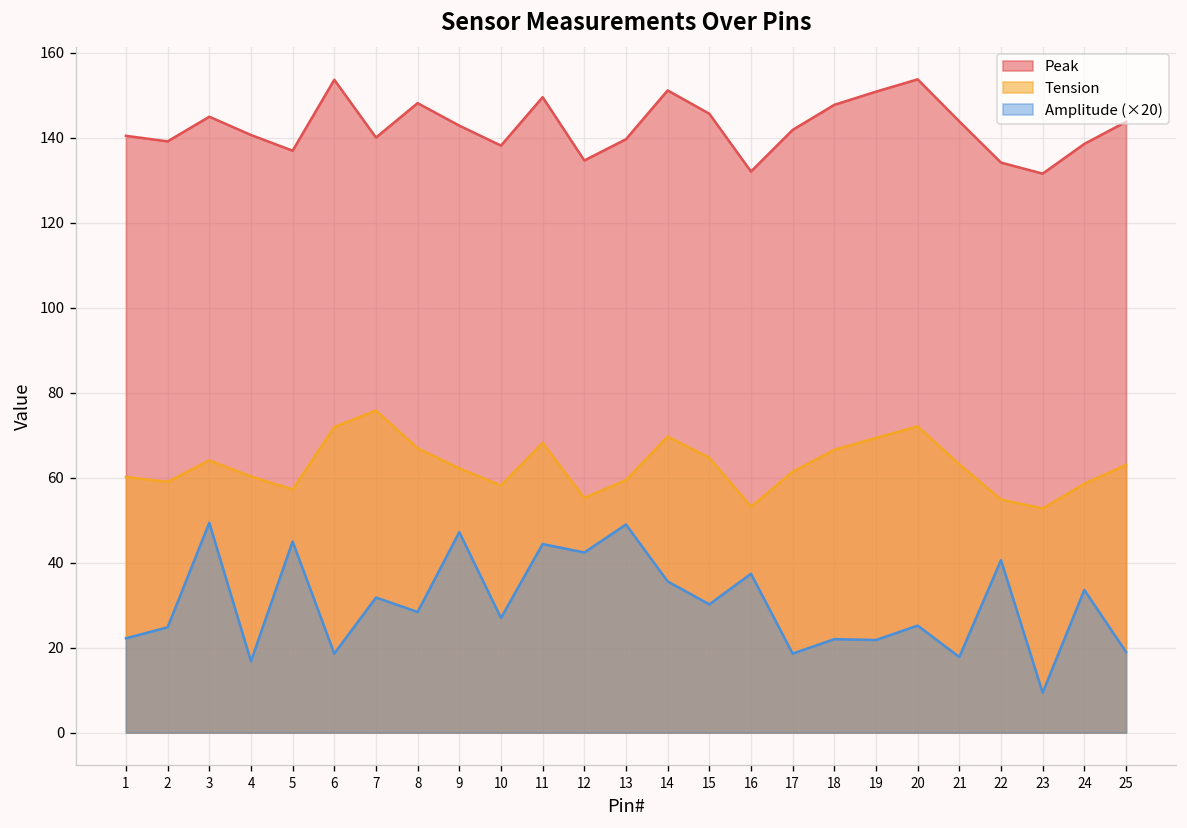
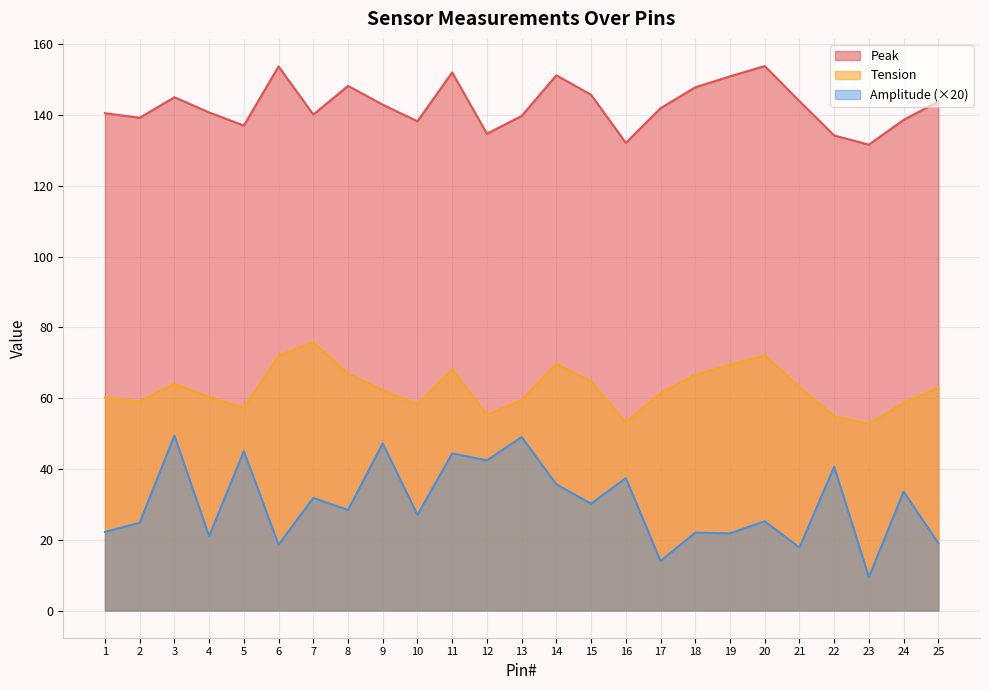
  {
    "Peak": {
      "1": 141,
      "2": 139,
      "3": 145,
      "4": 141,
      "5": 137,
      "6": 154,
      "7": 140,
      "8": 148,
      "9": 143,
      "10": 138,
-     "11": 150,
+     "11": 152,
      "12": 135,
      "13": 140,
      "14": 151,
      "15": 146,
      "16": 132,
      "17": 142,
      "18": 148,
      "19": 151,
      "20": 154,
      "21": 144,
      "22": 134,
      "23": 132,
      "24": 139
    },
    "Tension": {
      "1": 60,
      "2": 59,
      "3": 64,
      "4": 60,
      "5": 57,
      "6": 72,
      "7": 76,
      "8": 67,
      "9": 62,
      "10": 58,
      "11": 68,
      "12": 55,
      "13": 59,
      "14": 70,
      "15": 65,
      "16": 53,
      "17": 61,
      "18": 67,
      "19": 69,
      "20": 72,
      "21": 63,
      "22": 55,
      "23": 53,
      "24": 59,
      "25": 63
    },
    "Amplitude (×20)": {
      "1": 22,
      "2": 25,
      "3": 49,
-     "4": 17,
+     "4": 21,
      "5": 45,
      "6": 19,
      "7": 32,
      "8": 28,
      "9": 47,
      "10": 27,
      "11": 44,
      "12": 42,
      "13": 49,
      "14": 36,
      "15": 30,
      "16": 37,
-     "17": 19,
+     "17": 14,
      "18": 22,
      "19": 22,
      "20": 25,
      "21": 18,
      "22": 41,
      "23": 9,
      "24": 34,
      "25": 19
    }
  }
